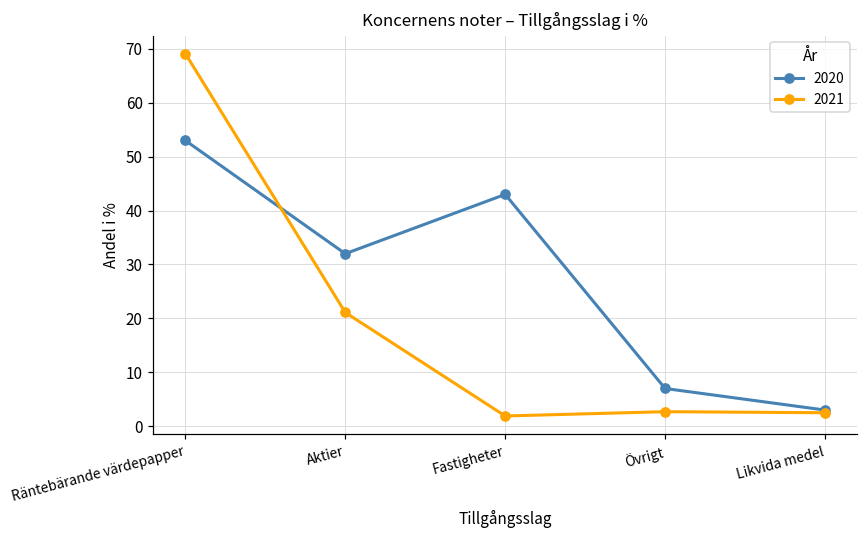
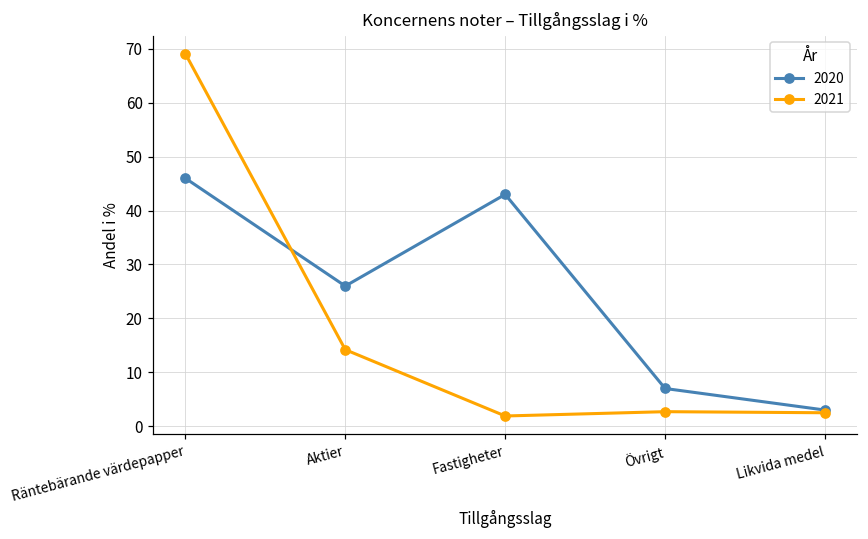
  {
    "2020": {
-     "Räntebärande värdepapper": 53,
-     "Aktier": 32,
+     "Räntebärande värdepapper": 46,
+     "Aktier": 26,
      "Fastigheter": 43,
      "Övrigt": 7
    },
    "2021": {
      "Räntebärande värdepapper": 69,
-     "Aktier": 21,
+     "Aktier": 14,
      "Fastigheter": 2,
      "Övrigt": 3
    }
  }
